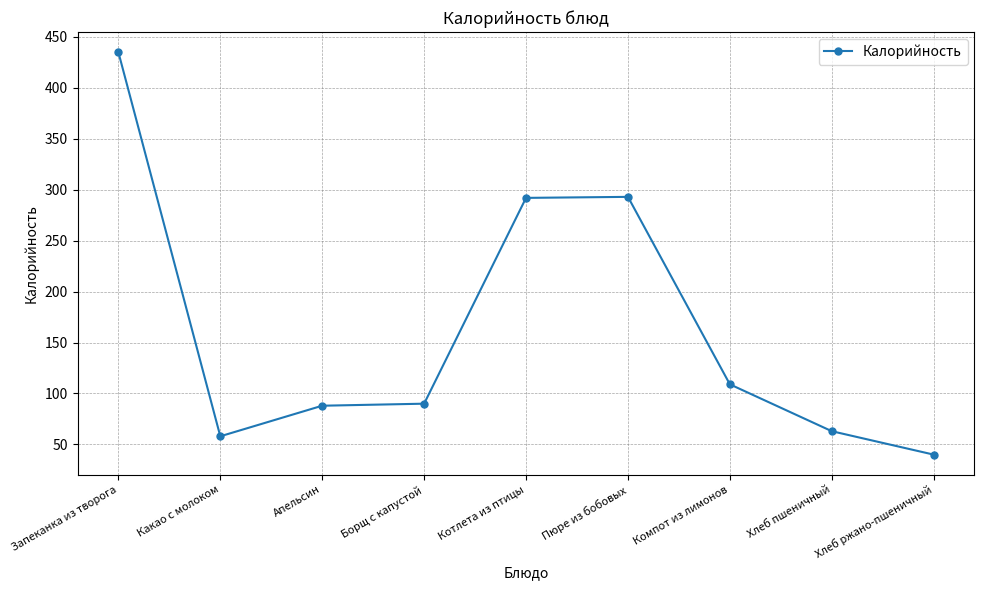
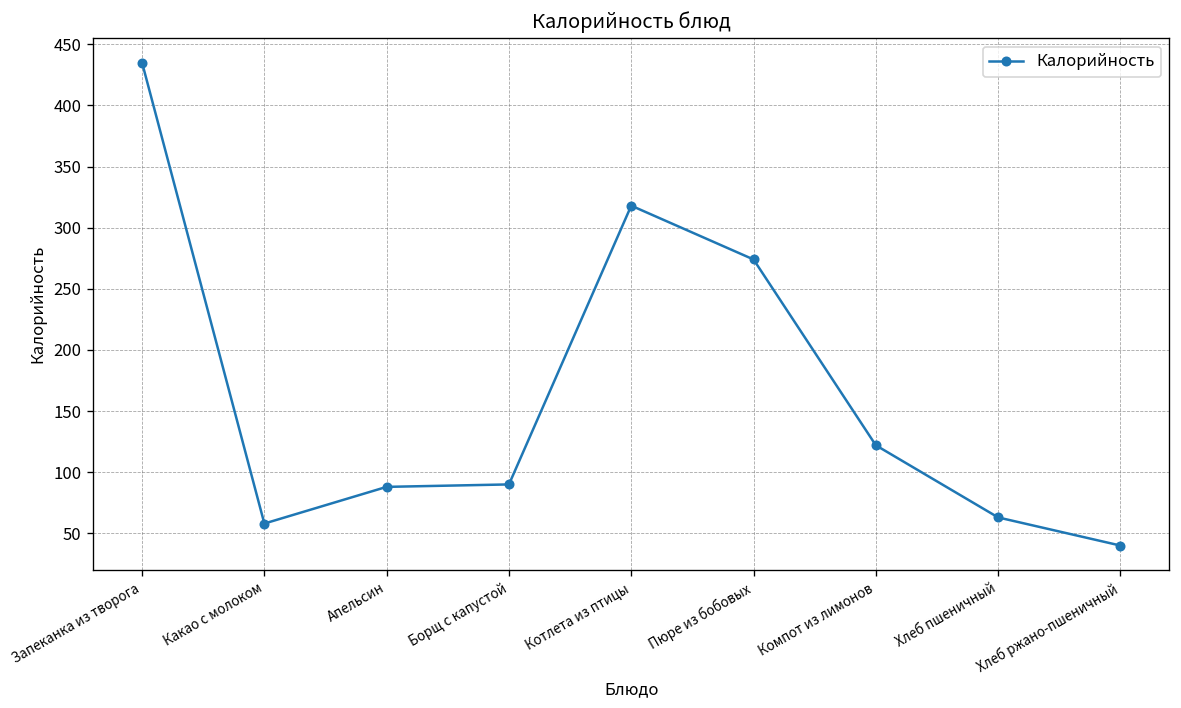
  {
    "Запеканка из творога": 435,
    "Какао с молоком": 58,
    "Апельсин": 88,
    "Борщ с капустой": 90,
-   "Котлета из птицы": 292,
-   "Пюре из бобовых": 293,
-   "Компот из лимонов": 109,
+   "Котлета из птицы": 318,
+   "Пюре из бобовых": 274,
+   "Компот из лимонов": 122,
    "Хлеб пшеничный": 63,
    "Хлеб ржано-пшеничный": 40
  }
